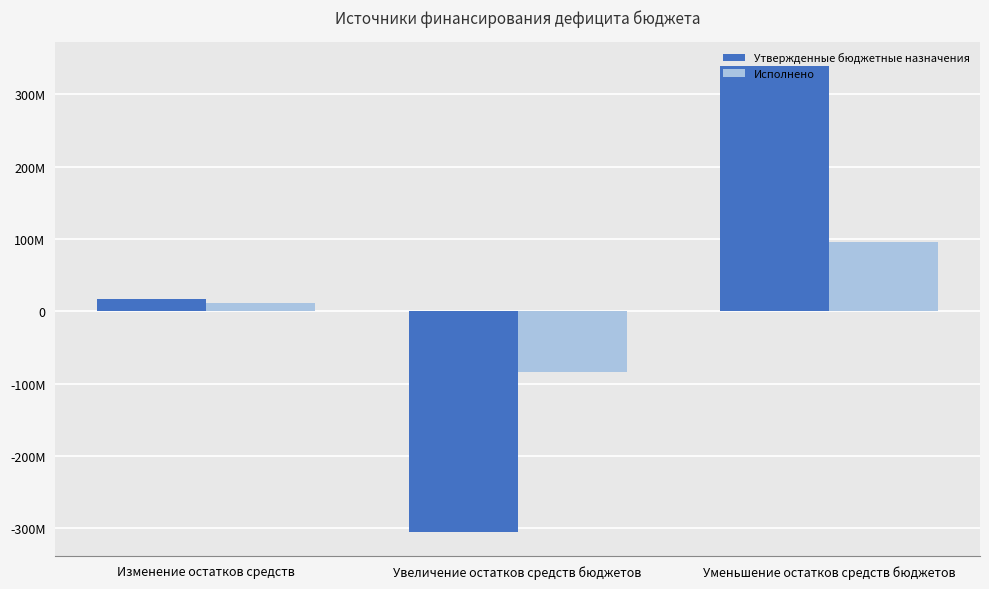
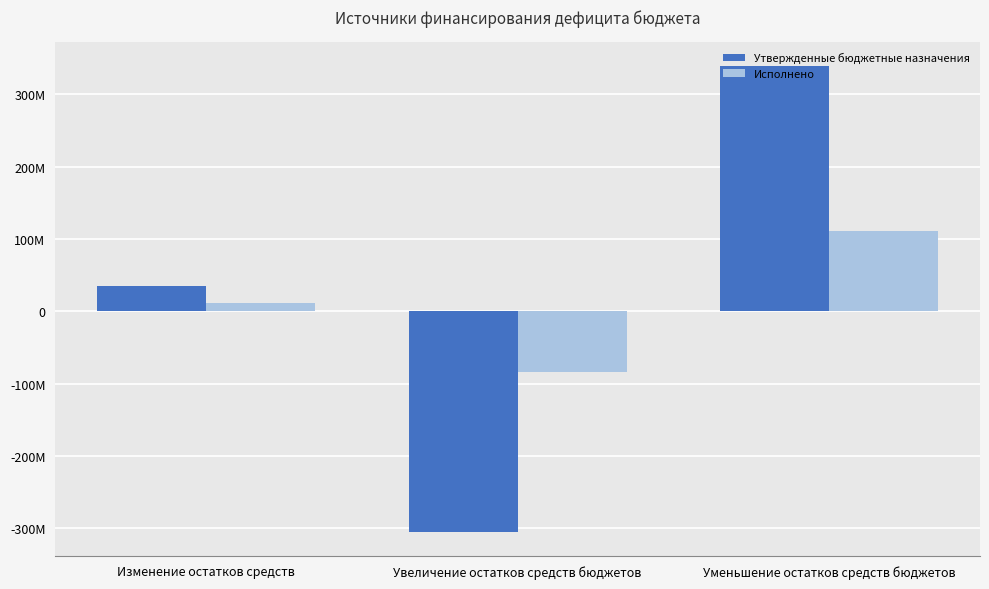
  {
    "Утвержденные бюджетные назначения": {
-     "Изменение остатков средств": 20000000,
+     "Изменение остатков средств": 30000000,
      "Увеличение остатков средств бюджетов": -310000000,
      "Уменьшение остатков средств бюджетов": 340000000
    },
    "Исполнено": {
      "Изменение остатков средств": 10000000,
      "Увеличение остатков средств бюджетов": -80000000,
-     "Уменьшение остатков средств бюджетов": 100000000
+     "Уменьшение остатков средств бюджетов": 110000000
    }
  }
